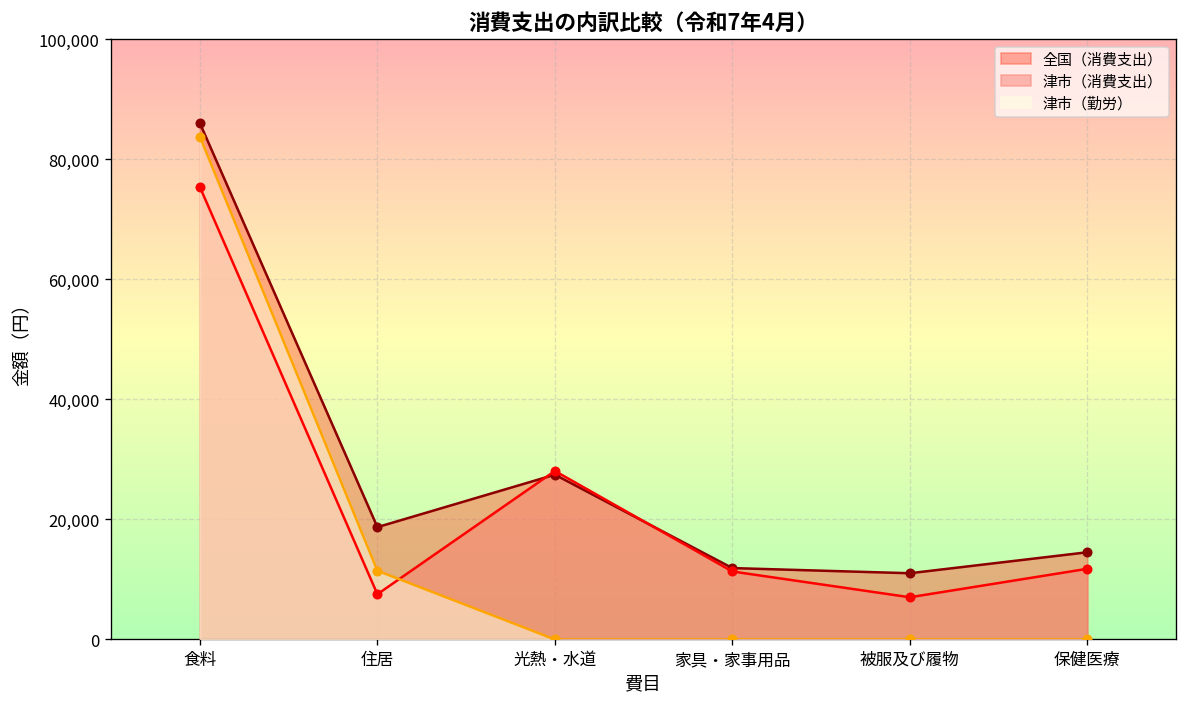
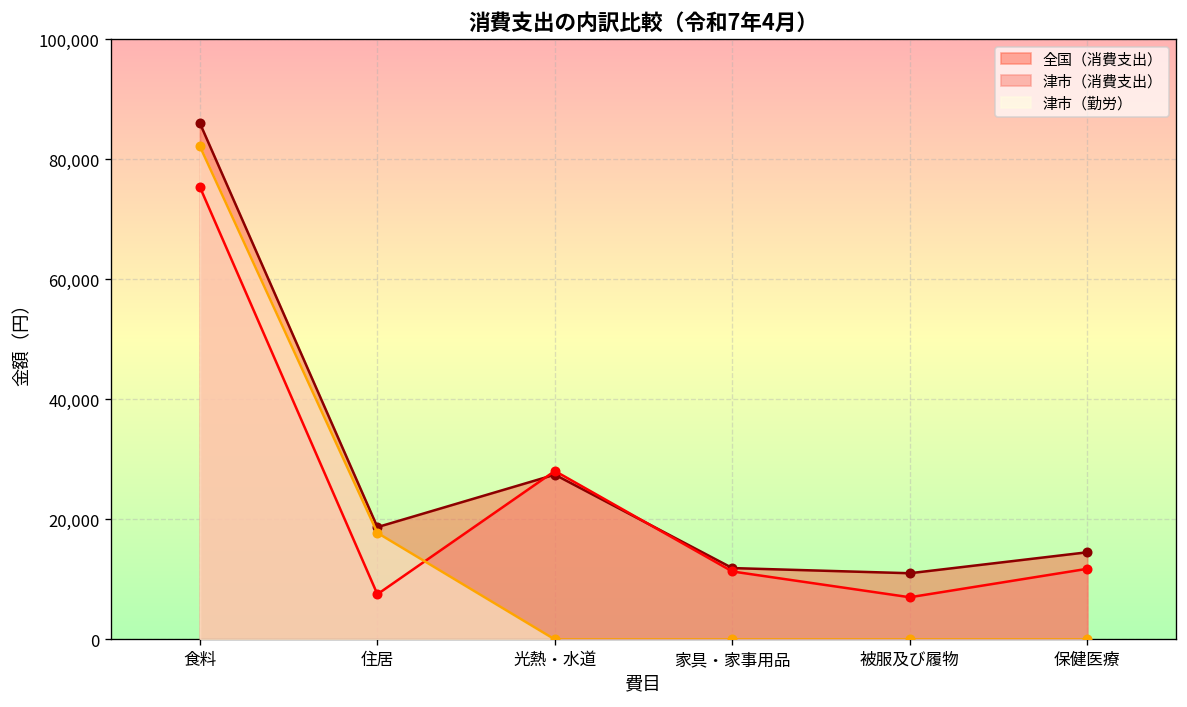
  {
    "津市（勤労）": {
-     "食料": "84,000",
-     "住居": "11,000",
+     "食料": "82,000",
+     "住居": "18,000",
      "光熱・水道": "0",
      "家具・家事用品": "0",
      "被服及び履物": "0",
      "保健医療": "0"
    }
  }
